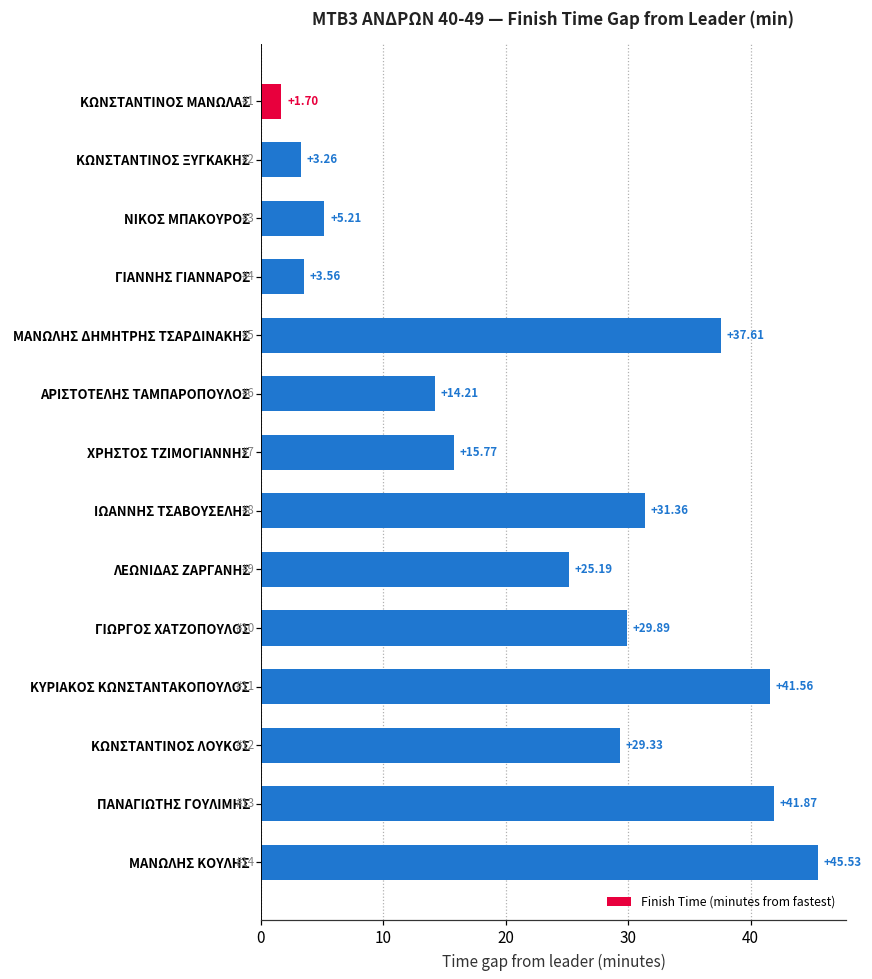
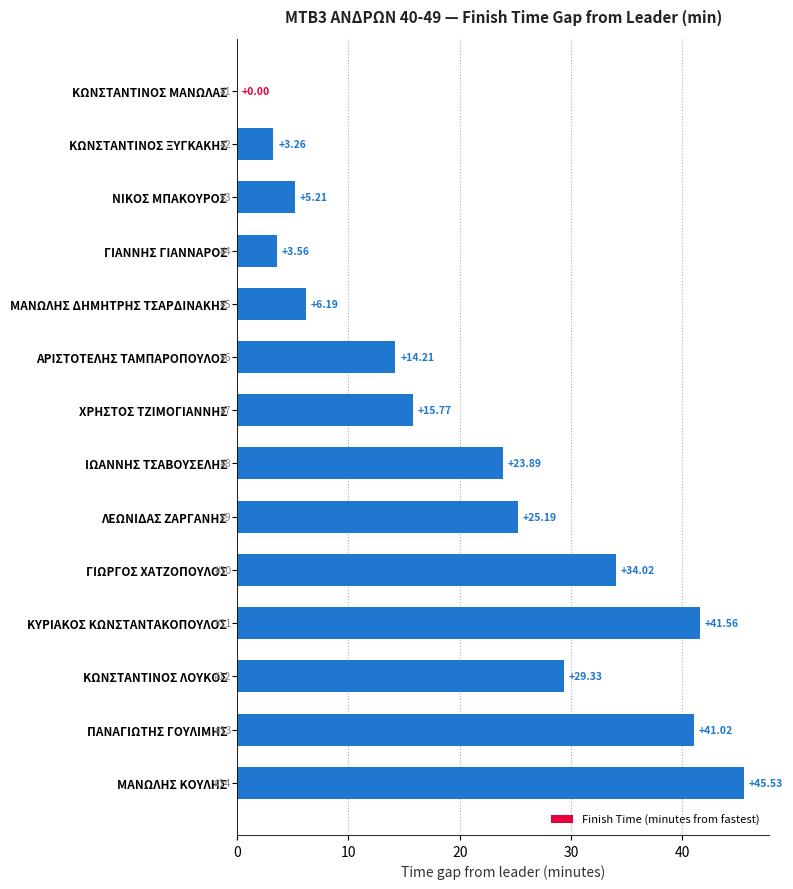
  {
-   "ΚΩΝΣΤΑΝΤΙΝΟΣ ΜΑΝΩΛΑΣ": "+1.70",
+   "ΚΩΝΣΤΑΝΤΙΝΟΣ ΜΑΝΩΛΑΣ": "+0.00",
    "ΚΩΝΣΤΑΝΤΙΝΟΣ ΞΥΓΚΑΚΗΣ": "+3.26",
    "ΝΙΚΟΣ ΜΠΑΚΟΥΡΟΣ": "+5.21",
    "ΓΙΑΝΝΗΣ ΓΙΑΝΝΑΡΟΣ": "+3.56",
-   "ΜΑΝΩΛΗΣ ΔΗΜΗΤΡΗΣ ΤΣΑΡΔΙΝΑΚΗΣ": "+37.61",
+   "ΜΑΝΩΛΗΣ ΔΗΜΗΤΡΗΣ ΤΣΑΡΔΙΝΑΚΗΣ": "+6.19",
    "ΑΡΙΣΤΟΤΕΛΗΣ ΤΑΜΠΑΡΟΠΟΥΛΟΣ": "+14.21",
    "ΧΡΗΣΤΟΣ ΤΖΙΜΟΓΙΑΝΝΗΣ": "+15.77",
-   "ΙΩΑΝΝΗΣ ΤΣΑΒΟΥΣΕΛΗΣ": "+31.36",
+   "ΙΩΑΝΝΗΣ ΤΣΑΒΟΥΣΕΛΗΣ": "+23.89",
    "ΛΕΩΝΙΔΑΣ ΖΑΡΓΑΝΗΣ": "+25.19",
-   "ΓΙΩΡΓΟΣ ΧΑΤΖΟΠΟΥΛΟΣ": "+29.89",
+   "ΓΙΩΡΓΟΣ ΧΑΤΖΟΠΟΥΛΟΣ": "+34.02",
    "ΚΥΡΙΑΚΟΣ ΚΩΝΣΤΑΝΤΑΚΟΠΟΥΛΟΣ": "+41.56",
    "ΚΩΝΣΤΑΝΤΙΝΟΣ ΛΟΥΚΟΣ": "+29.33",
-   "ΠΑΝΑΓΙΩΤΗΣ ΓΟΥΛΙΜΗΣ": "+41.87",
+   "ΠΑΝΑΓΙΩΤΗΣ ΓΟΥΛΙΜΗΣ": "+41.02",
    "ΜΑΝΩΛΗΣ ΚΟΥΛΗΣ": "+45.53"
  }
